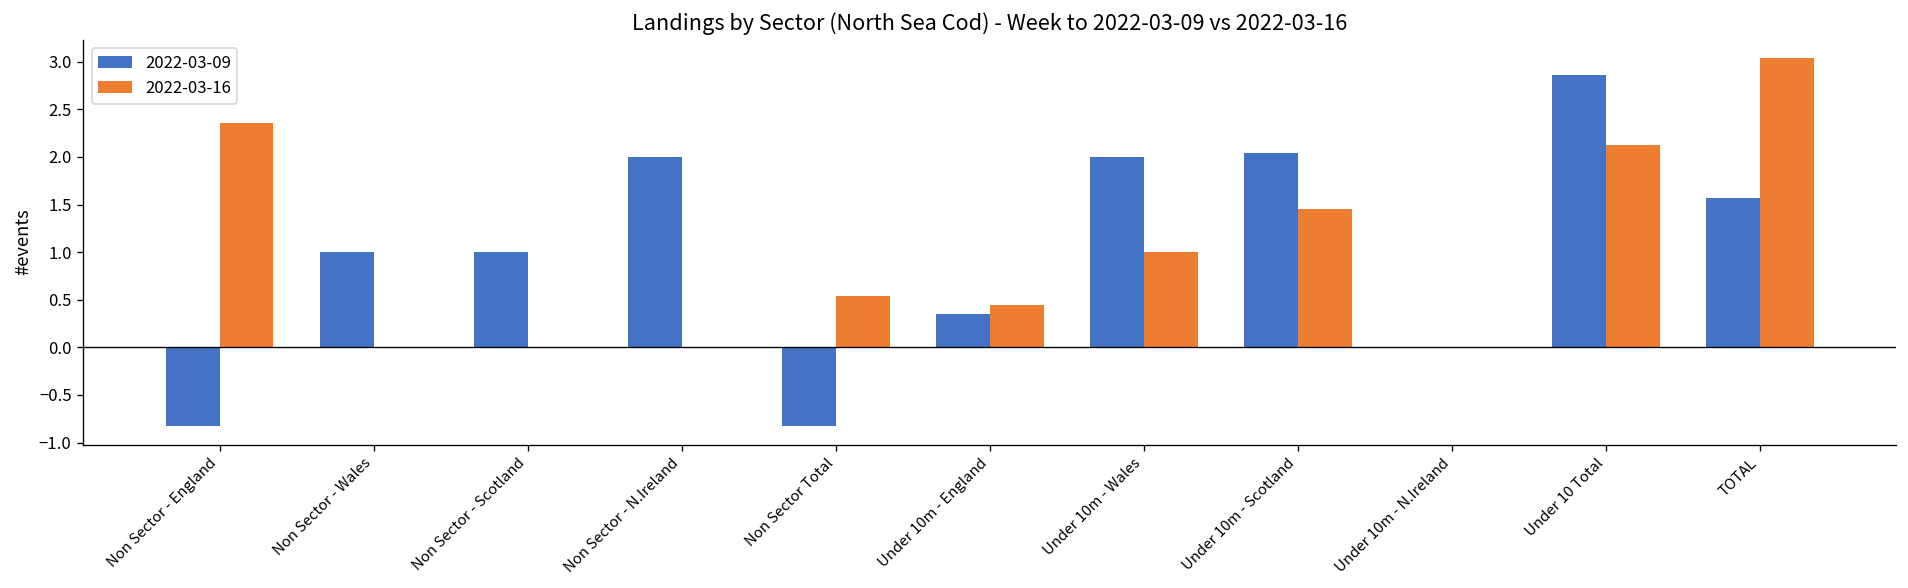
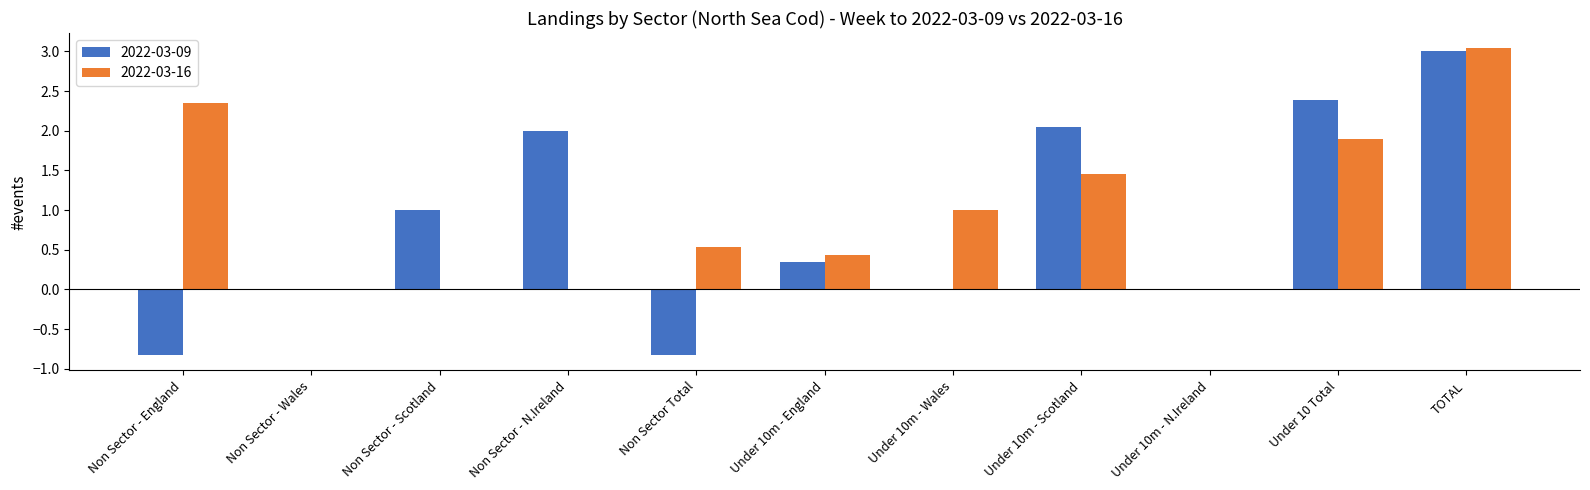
  {
    "2022-03-09": {
      "Non Sector - England": -0.8,
-     "Non Sector - Wales": 1,
+     "Non Sector - Wales": 0,
      "Non Sector - Scotland": 1.0,
      "Non Sector - N.Ireland": 2.0,
      "Non Sector Total": -0.8,
      "Under 10m - England": 0.3,
-     "Under 10m - Wales": 2,
+     "Under 10m - Wales": 0,
      "Under 10m - Scotland": 2.0,
      "Under 10m - N.Ireland": 0.0,
-     "Under 10 Total": 2.9,
-     "TOTAL": 1.6
+     "Under 10 Total": 2.4,
+     "TOTAL": 3.0
    },
    "2022-03-16": {
      "Non Sector - England": 2.4,
      "Non Sector - Wales": 0.0,
      "Non Sector - Scotland": 0.0,
      "Non Sector - N.Ireland": 0.0,
      "Non Sector Total": 0.5,
      "Under 10m - England": 0.4,
      "Under 10m - Wales": 1.0,
      "Under 10m - Scotland": 1.5,
      "Under 10m - N.Ireland": 0.0,
-     "Under 10 Total": 2.1,
+     "Under 10 Total": 1.9,
      "TOTAL": 3.0
    }
  }
